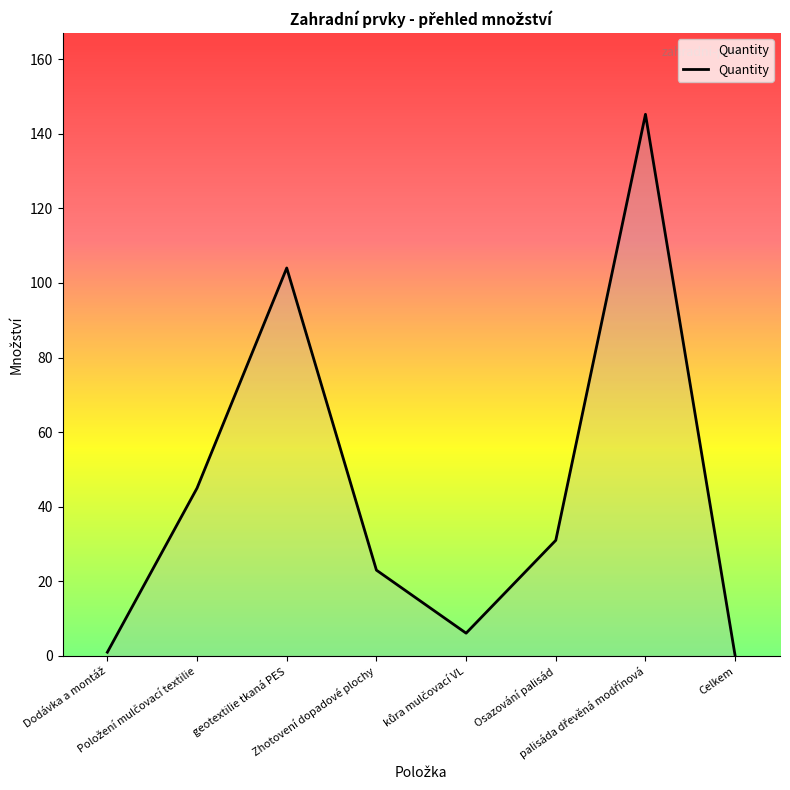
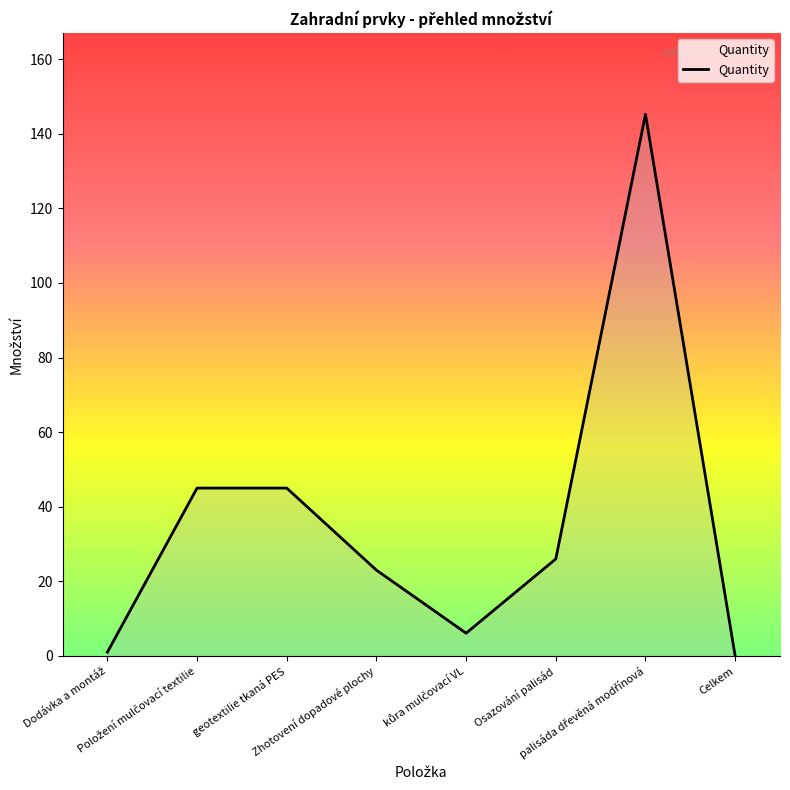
  {
    "Dodávka a montáž": 1,
    "Položení mulčovací textilie": 45,
-   "geotextilie tkaná PES": 104,
+   "geotextilie tkaná PES": 45,
    "Zhotovení dopadové plochy": 23,
    "kůra mulčovací VL": 6,
-   "Osazování palisád": 31,
+   "Osazování palisád": 26,
    "palisáda dřevěná modřínová": 145,
    "Celkem": 0
  }
